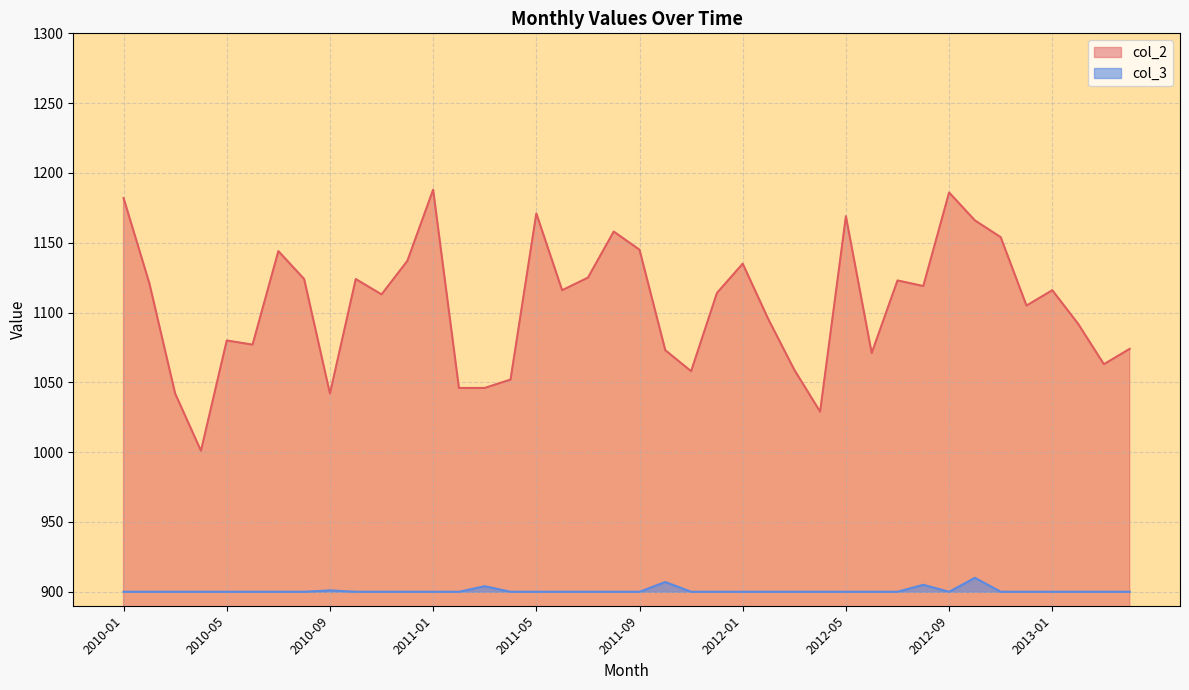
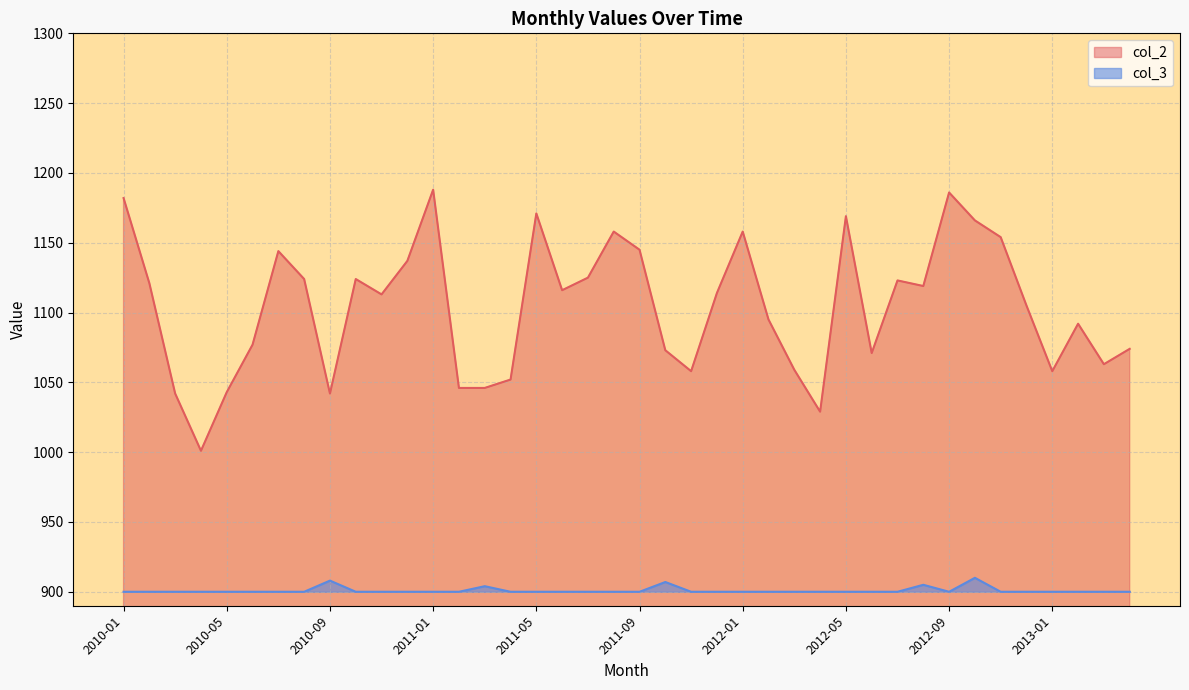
  {
    "col_2": {
      "2010-01": 1182,
-     "2010-05": 1080,
+     "2010-05": 1043,
      "2010-09": 1042,
      "2011-01": 1188,
      "2011-05": 1171,
      "2011-09": 1145,
-     "2012-01": 1135,
+     "2012-01": 1158,
      "2012-05": 1169,
      "2012-09": 1186,
-     "2013-01": 1116
+     "2013-01": 1058
    },
    "col_3": {
-     "2010-09": 901
+     "2010-09": 908
    }
  }
